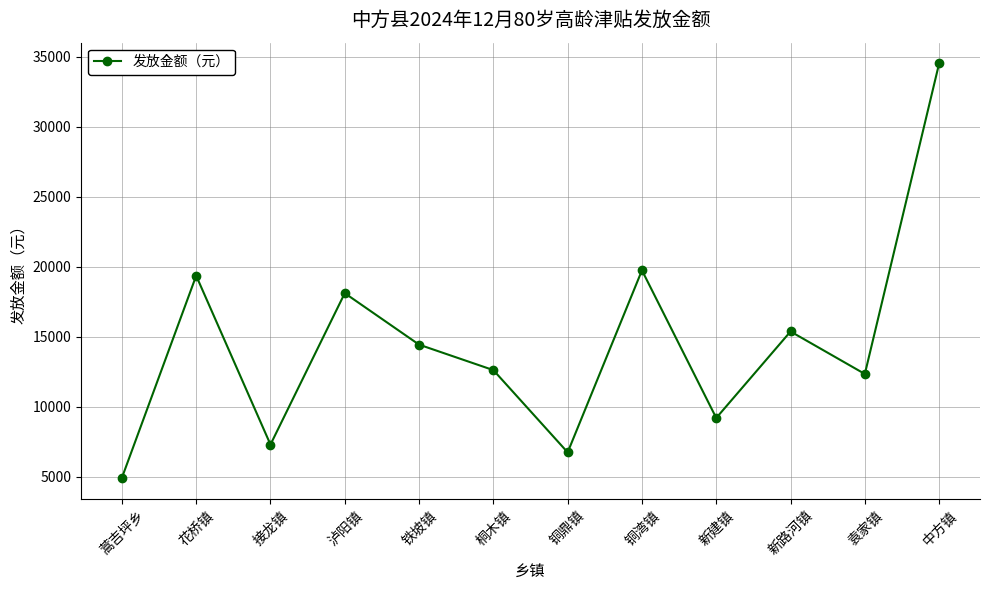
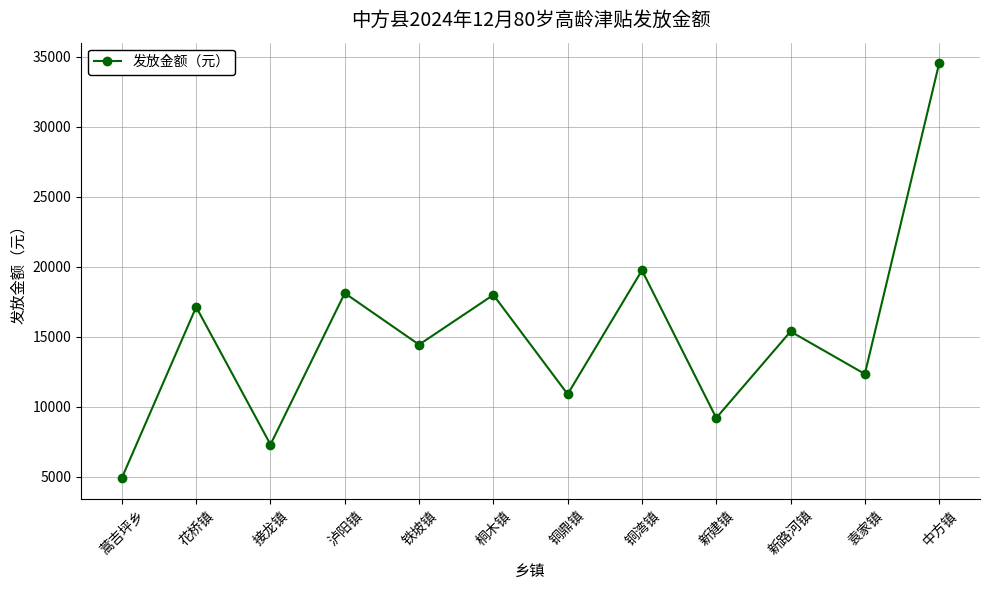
  {
    "蒿吉坪乡": 4900,
-   "花桥镇": 19400,
+   "花桥镇": 17100,
    "接龙镇": 7300,
    "泸阳镇": 18100,
    "铁坡镇": 14400,
-   "桐木镇": 12600,
-   "铜鼎镇": 6700,
+   "桐木镇": 18000,
+   "铜鼎镇": 10900,
    "铜湾镇": 19700,
    "新建镇": 9200,
    "新路河镇": 15400,
    "袁家镇": 12300,
    "中方镇": 34500
  }
